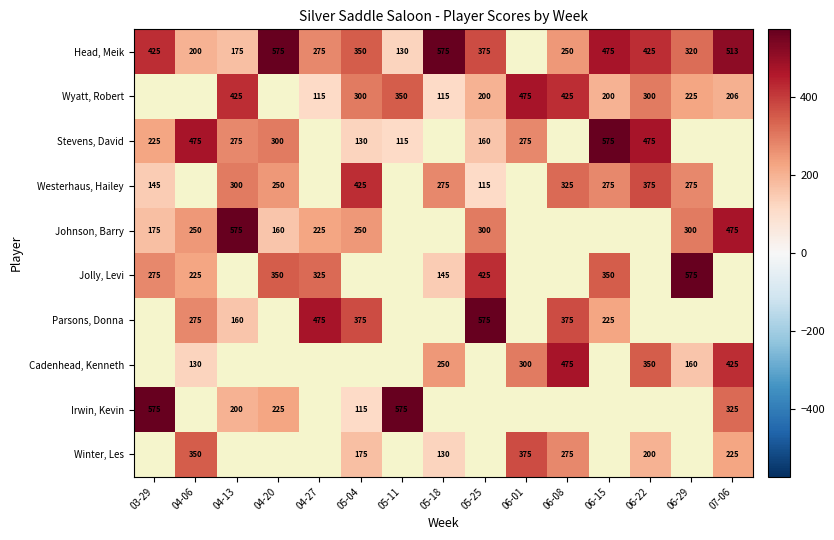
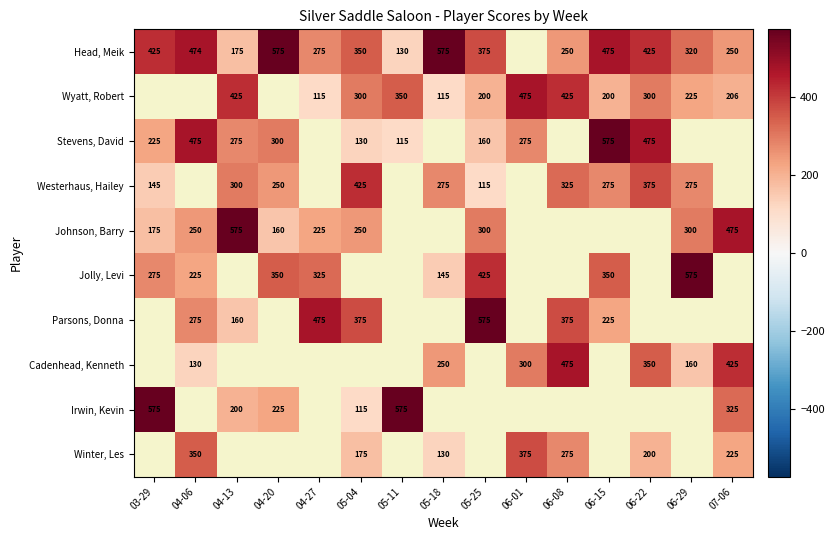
  {
    "Head, Meik": {
      "03-29": 425,
-     "04-06": 200,
+     "04-06": 474,
      "04-13": 175,
      "04-20": 575,
      "04-27": 275,
      "05-04": 350,
      "05-11": 130,
      "05-18": 575,
      "05-25": 375,
      "06-08": 250,
      "06-15": 475,
      "06-22": 425,
      "06-29": 320,
-     "07-06": 513
+     "07-06": 250
    },
    "Wyatt, Robert": {
      "04-13": 425,
      "04-27": 115,
      "05-04": 300,
      "05-11": 350,
      "05-18": 115,
      "05-25": 200,
      "06-01": 475,
      "06-08": 425,
      "06-15": 200,
      "06-22": 300,
      "06-29": 225,
      "07-06": 206
    },
    "Stevens, David": {
      "03-29": 225,
      "04-06": 475,
      "04-13": 275,
      "04-20": 300,
      "05-04": 130,
      "05-11": 115,
      "05-25": 160,
      "06-01": 275,
      "06-15": 575,
      "06-22": 475
    },
    "Westerhaus, Hailey": {
      "03-29": 145,
      "04-13": 300,
      "04-20": 250,
      "05-04": 425,
      "05-18": 275,
      "05-25": 115,
      "06-08": 325,
      "06-15": 275,
      "06-22": 375,
      "06-29": 275
    },
    "Johnson, Barry": {
      "03-29": 175,
      "04-06": 250,
      "04-13": 575,
      "04-20": 160,
      "04-27": 225,
      "05-04": 250,
      "05-25": 300,
      "06-29": 300,
      "07-06": 475
    },
    "Jolly, Levi": {
      "03-29": 275,
      "04-06": 225,
      "04-20": 350,
      "04-27": 325,
      "05-18": 145,
      "05-25": 425,
      "06-15": 350,
      "06-29": 575
    },
    "Parsons, Donna": {
      "04-06": 275,
      "04-13": 160,
      "04-27": 475,
      "05-04": 375,
      "05-25": 575,
      "06-08": 375,
      "06-15": 225
    },
    "Cadenhead, Kenneth": {
      "04-06": 130,
      "05-18": 250,
      "06-01": 300,
      "06-08": 475,
      "06-22": 350,
      "06-29": 160,
      "07-06": 425
    },
    "Irwin, Kevin": {
      "03-29": 575,
      "04-13": 200,
      "04-20": 225,
      "05-04": 115,
      "05-11": 575,
      "07-06": 325
    },
    "Winter, Les": {
      "04-06": 350,
      "05-04": 175,
      "05-18": 130,
      "06-01": 375,
      "06-08": 275,
      "06-22": 200,
      "07-06": 225
    }
  }
